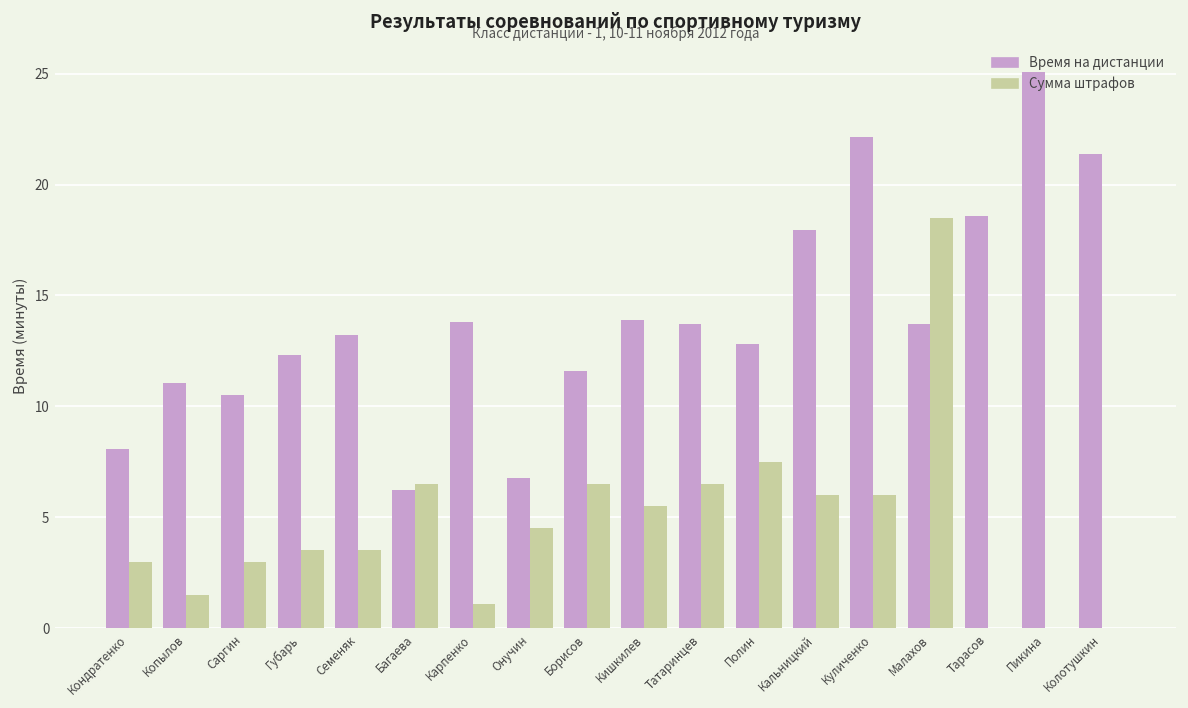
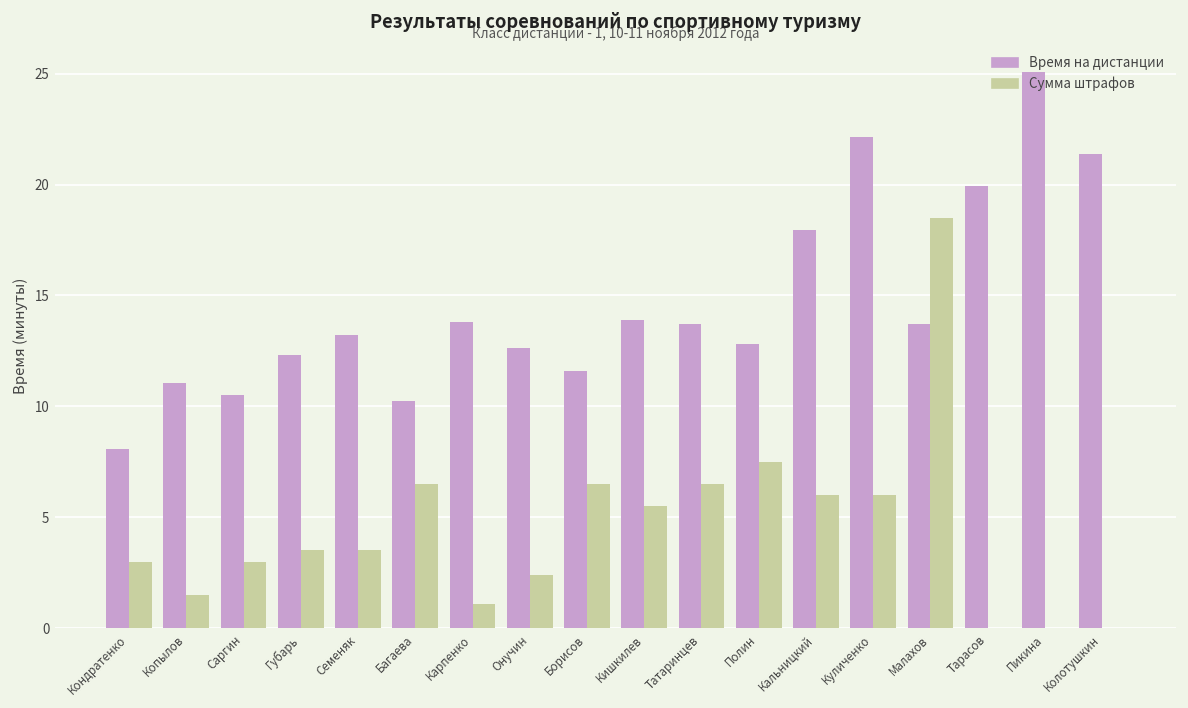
  {
    "Время на дистанции": {
      "Кондратенко": 8.1,
      "Копылов": 11.1,
      "Саргин": 10.5,
      "Губарь": 12.3,
      "Семеняк": 13.2,
-     "Багаева": 6.2,
+     "Багаева": 10.3,
      "Карпенко": 13.8,
-     "Онучин": 6.8,
+     "Онучин": 12.7,
      "Борисов": 11.6,
      "Кишкилев": 13.9,
      "Татаринцев": 13.7,
      "Полин": 12.8,
      "Кальницкий": 18.0,
      "Куличенко": 22.1,
      "Малахов": 13.7,
-     "Тарасов": 18.6,
+     "Тарасов": 19.9,
      "Пикина": 25.1,
      "Колотушкин": 21.4
    },
    "Сумма штрафов": {
      "Кондратенко": 3.0,
      "Копылов": 1.5,
      "Саргин": 3.0,
      "Губарь": 3.5,
      "Семеняк": 3.5,
      "Багаева": 6.5,
      "Карпенко": 1.1,
-     "Онучин": 4.5,
+     "Онучин": 2.4,
      "Борисов": 6.5,
      "Кишкилев": 5.5,
      "Татаринцев": 6.5,
      "Полин": 7.5,
      "Кальницкий": 6.0,
      "Куличенко": 6.0,
      "Малахов": 18.5,
      "Тарасов": 0.0,
      "Пикина": 0.0,
      "Колотушкин": 0.0
    }
  }
